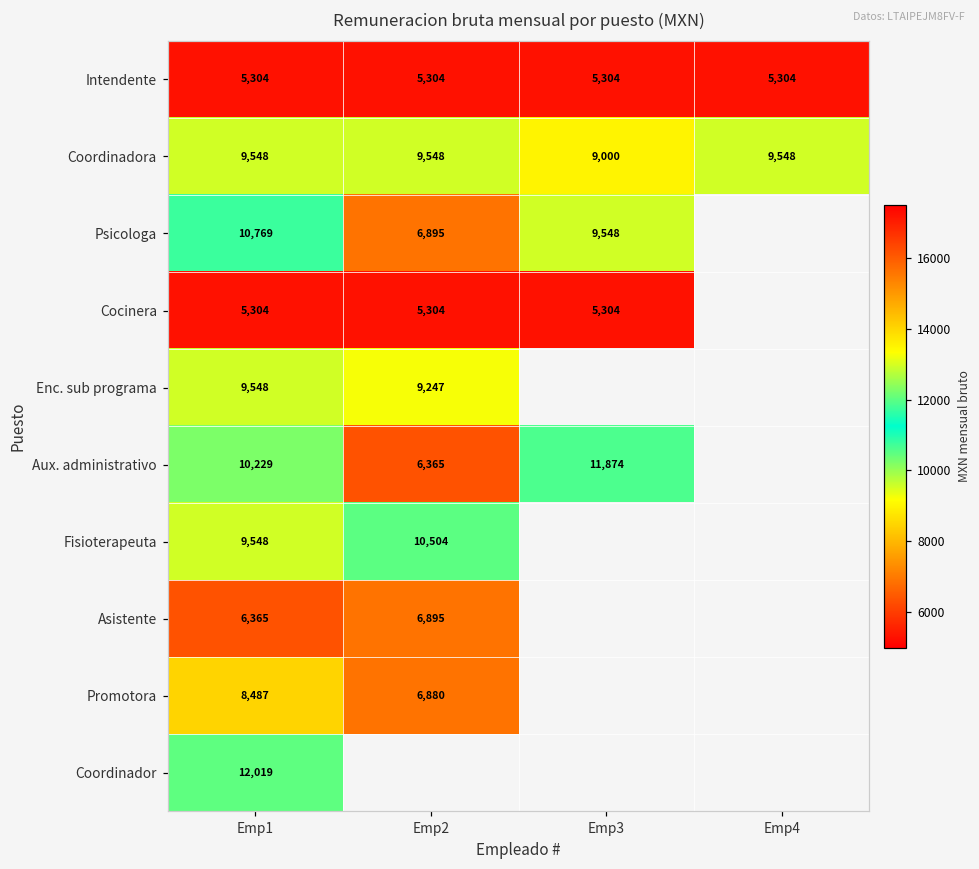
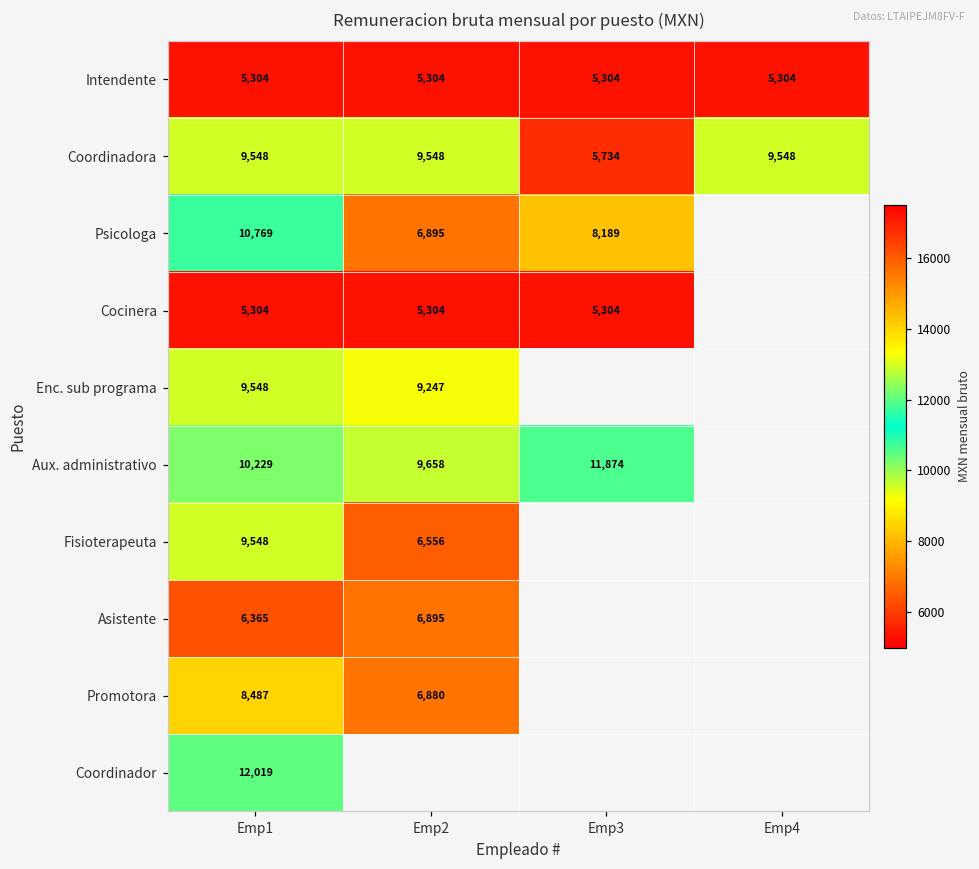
  {
    "Intendente": {
      "Emp1": "5,304",
      "Emp2": "5,304",
      "Emp3": "5,304",
      "Emp4": "5,304"
    },
    "Coordinadora": {
      "Emp1": "9,548",
      "Emp2": "9,548",
-     "Emp3": "9,000",
+     "Emp3": "5,734",
      "Emp4": "9,548"
    },
    "Psicologa": {
      "Emp1": "10,769",
      "Emp2": "6,895",
-     "Emp3": "9,548"
+     "Emp3": "8,189"
    },
    "Cocinera": {
      "Emp1": "5,304",
      "Emp2": "5,304",
      "Emp3": "5,304"
    },
    "Enc. sub programa": {
      "Emp1": "9,548",
      "Emp2": "9,247"
    },
    "Aux. administrativo": {
      "Emp1": "10,229",
-     "Emp2": "6,365",
+     "Emp2": "9,658",
      "Emp3": "11,874"
    },
    "Fisioterapeuta": {
      "Emp1": "9,548",
-     "Emp2": "10,504"
+     "Emp2": "6,556"
    },
    "Asistente": {
      "Emp1": "6,365",
      "Emp2": "6,895"
    },
    "Promotora": {
      "Emp1": "8,487",
      "Emp2": "6,880"
    },
    "Coordinador": {
      "Emp1": "12,019"
    }
  }
